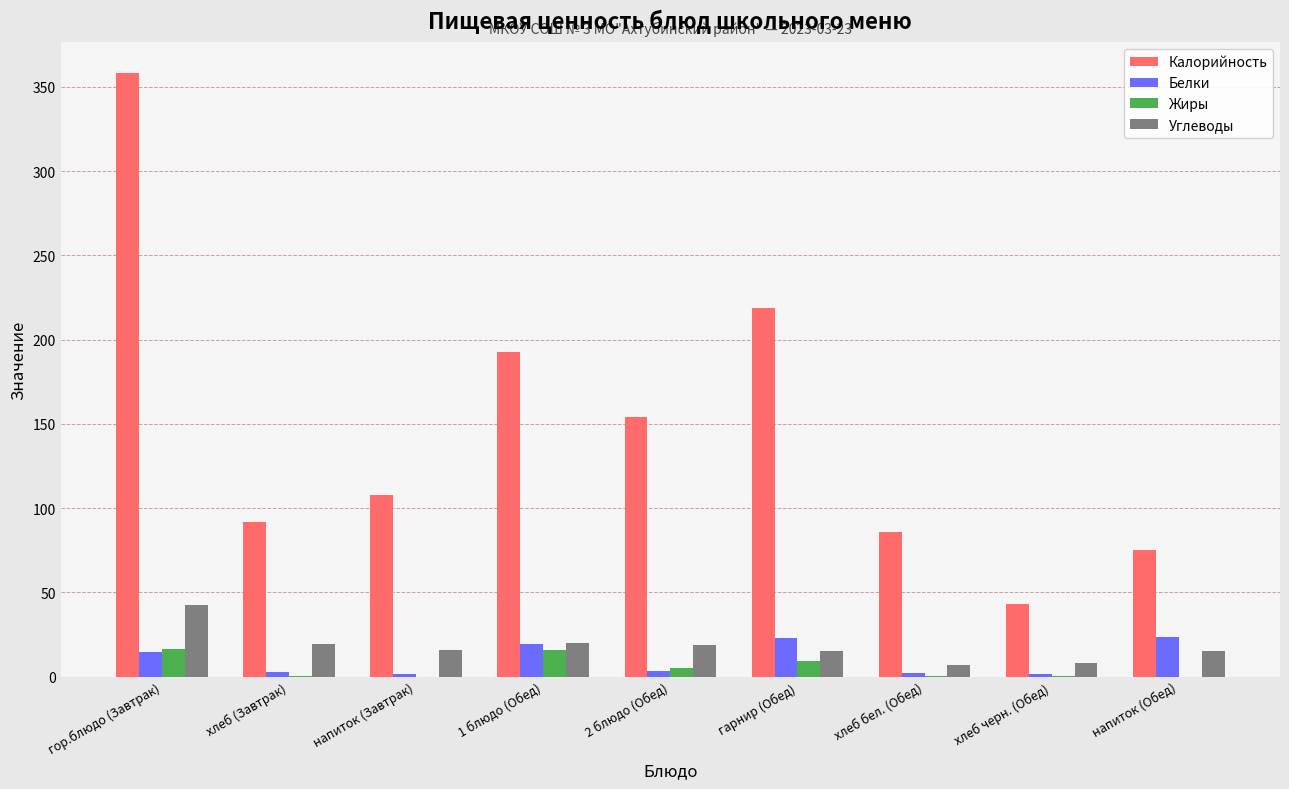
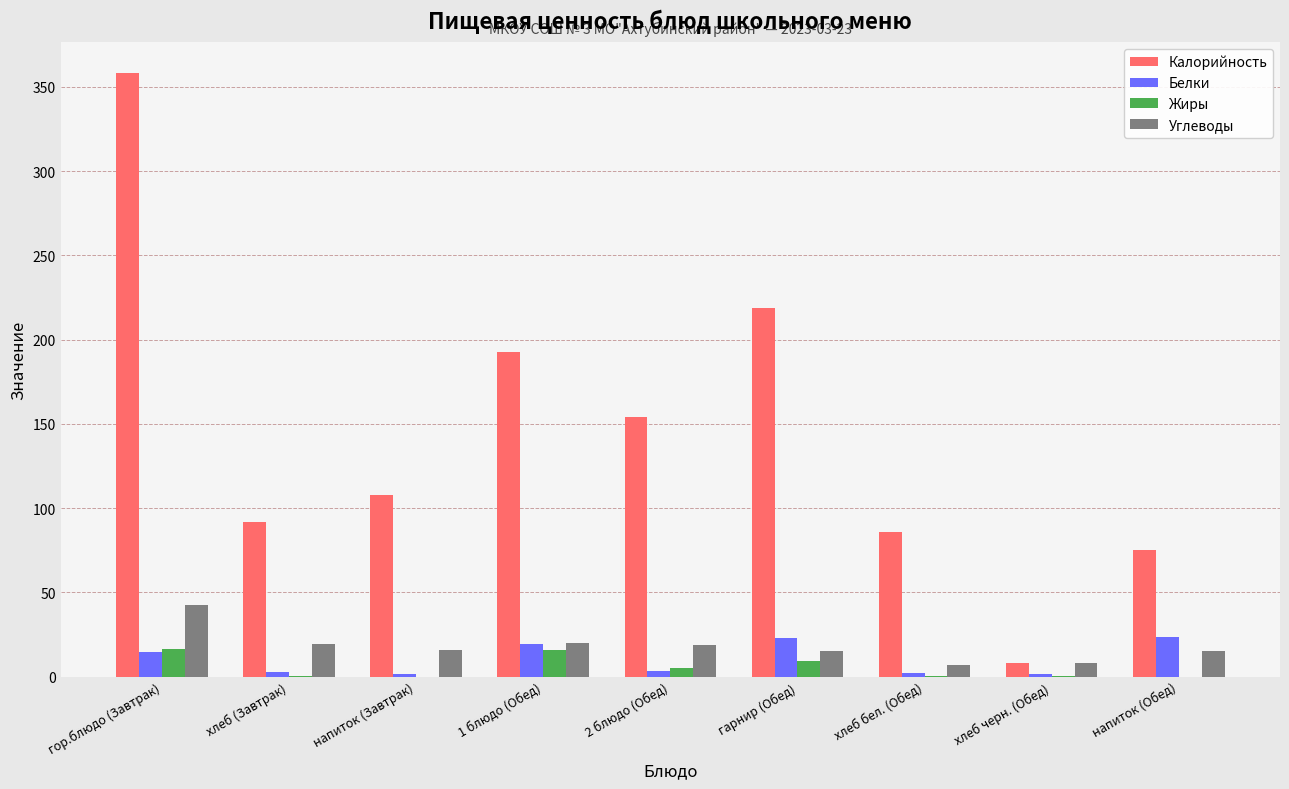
  {
    "Калорийность": {
      "гор.блюдо (Завтрак)": 359,
      "хлеб (Завтрак)": 92,
      "напиток (Завтрак)": 108,
      "1 блюдо (Обед)": 193,
      "2 блюдо (Обед)": 154,
      "гарнир (Обед)": 219,
      "хлеб бел. (Обед)": 86,
-     "хлеб черн. (Обед)": 43,
+     "хлеб черн. (Обед)": 8,
      "напиток (Обед)": 75
    },
    "Белки": {
      "гор.блюдо (Завтрак)": 15,
      "хлеб (Завтрак)": 3,
      "1 блюдо (Обед)": 20,
      "2 блюдо (Обед)": 3,
      "гарнир (Обед)": 23,
      "хлеб бел. (Обед)": 2,
      "хлеб черн. (Обед)": 2,
      "напиток (Обед)": 24
    },
    "Жиры": {
      "гор.блюдо (Завтрак)": 16,
      "напиток (Завтрак)": 0,
      "1 блюдо (Обед)": 16,
      "2 блюдо (Обед)": 5,
      "гарнир (Обед)": 9,
      "напиток (Обед)": 0
    },
    "Углеводы": {
      "гор.блюдо (Завтрак)": 43,
      "хлеб (Завтрак)": 20,
      "напиток (Завтрак)": 16,
      "1 блюдо (Обед)": 20,
      "2 блюдо (Обед)": 19,
      "гарнир (Обед)": 15,
      "хлеб бел. (Обед)": 7,
      "хлеб черн. (Обед)": 8,
      "напиток (Обед)": 15
    }
  }
